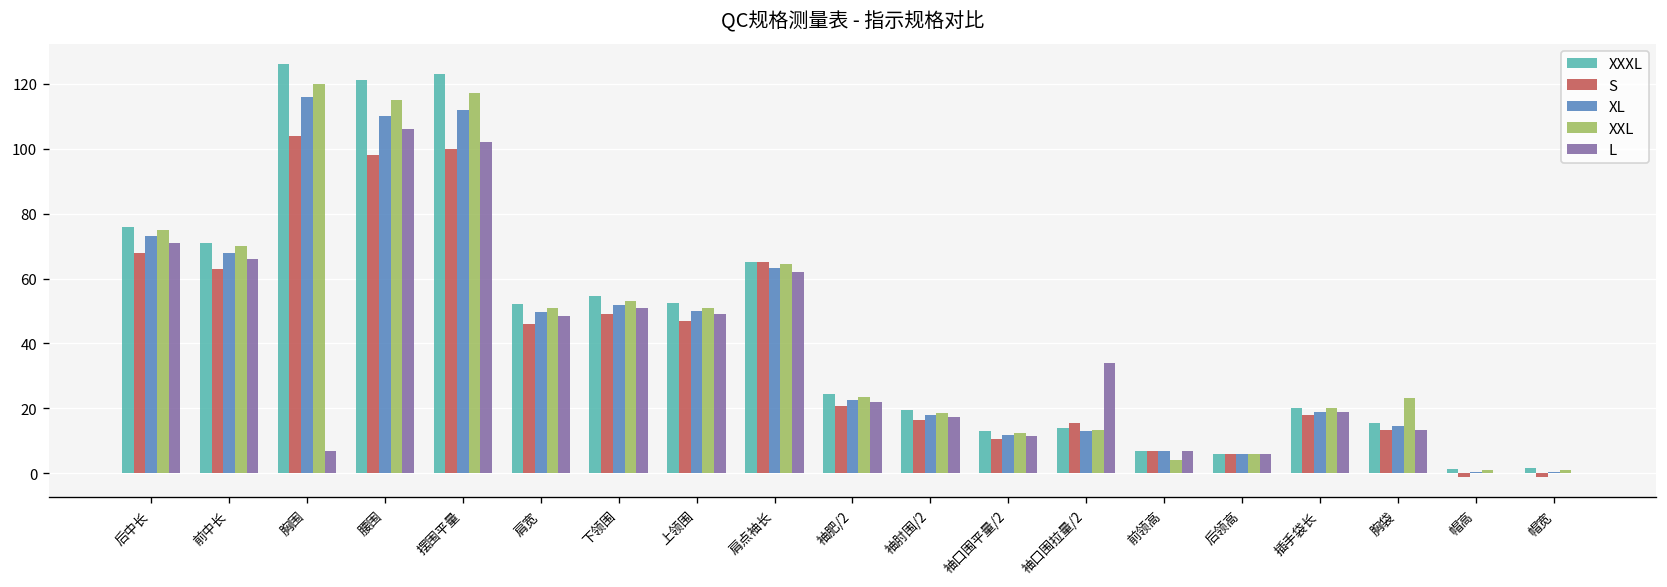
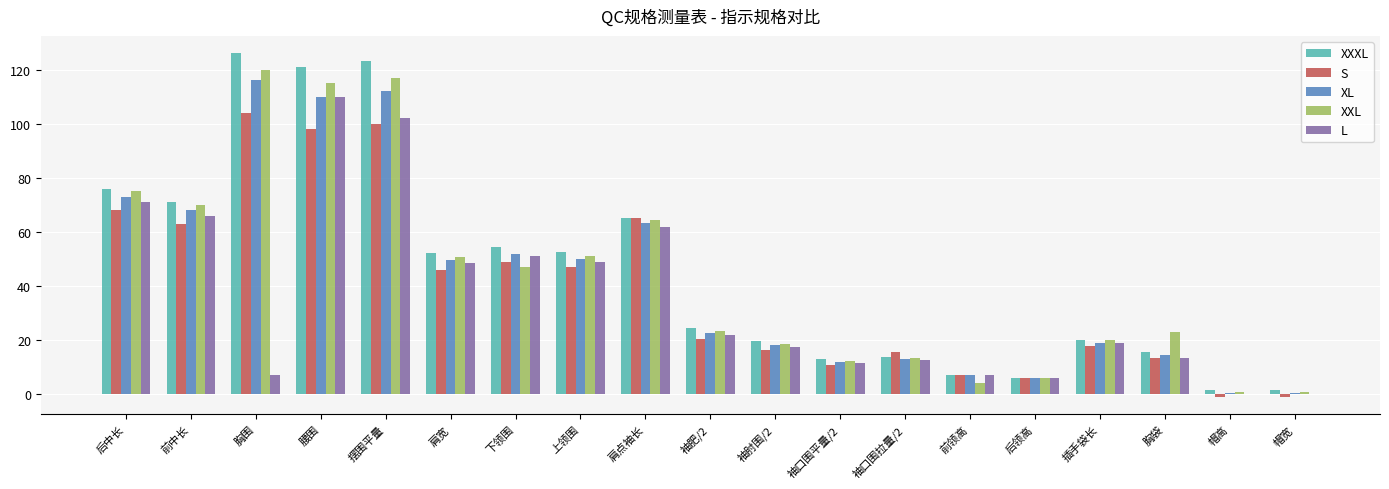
  {
    "S": {
      "后中长": 68,
      "前中长": 63,
      "胸围": 104,
      "腰围": 98,
      "摆围平量": 100,
      "肩宽": 46,
      "下领围": 49,
      "上领围": 47,
      "肩点袖长": 65,
      "袖肥/2": 21,
      "袖肘围/2": 16,
      "袖口围平量/2": 11,
      "袖口围拉量/2": 16,
      "前领高": 7,
      "后领高": 6,
      "插手袋长": 18,
      "胸袋": 14,
      "帽高": -1,
      "帽宽": -1
    },
    "XXL": {
      "后中长": 75,
      "前中长": 70,
      "胸围": 120,
      "腰围": 115,
      "摆围平量": 117,
      "肩宽": 51,
-     "下领围": 53,
+     "下领围": 47,
      "上领围": 51,
      "肩点袖长": 64,
      "袖肥/2": 23,
      "袖肘围/2": 19,
      "袖口围平量/2": 12,
      "袖口围拉量/2": 13,
      "前领高": 4,
      "后领高": 6,
      "插手袋长": 20,
      "胸袋": 23,
      "帽高": 1,
      "帽宽": 1
    },
    "L": {
      "后中长": 71,
      "前中长": 66,
      "胸围": 7,
-     "腰围": 106,
+     "腰围": 110,
      "摆围平量": 102,
      "肩宽": 49,
      "下领围": 51,
      "上领围": 49,
      "肩点袖长": 62,
      "袖肥/2": 22,
      "袖肘围/2": 18,
      "袖口围平量/2": 12,
-     "袖口围拉量/2": 34,
+     "袖口围拉量/2": 13,
      "前领高": 7,
      "后领高": 6,
      "插手袋长": 19,
      "胸袋": 14,
      "帽高": 0,
      "帽宽": 0
    }
  }
